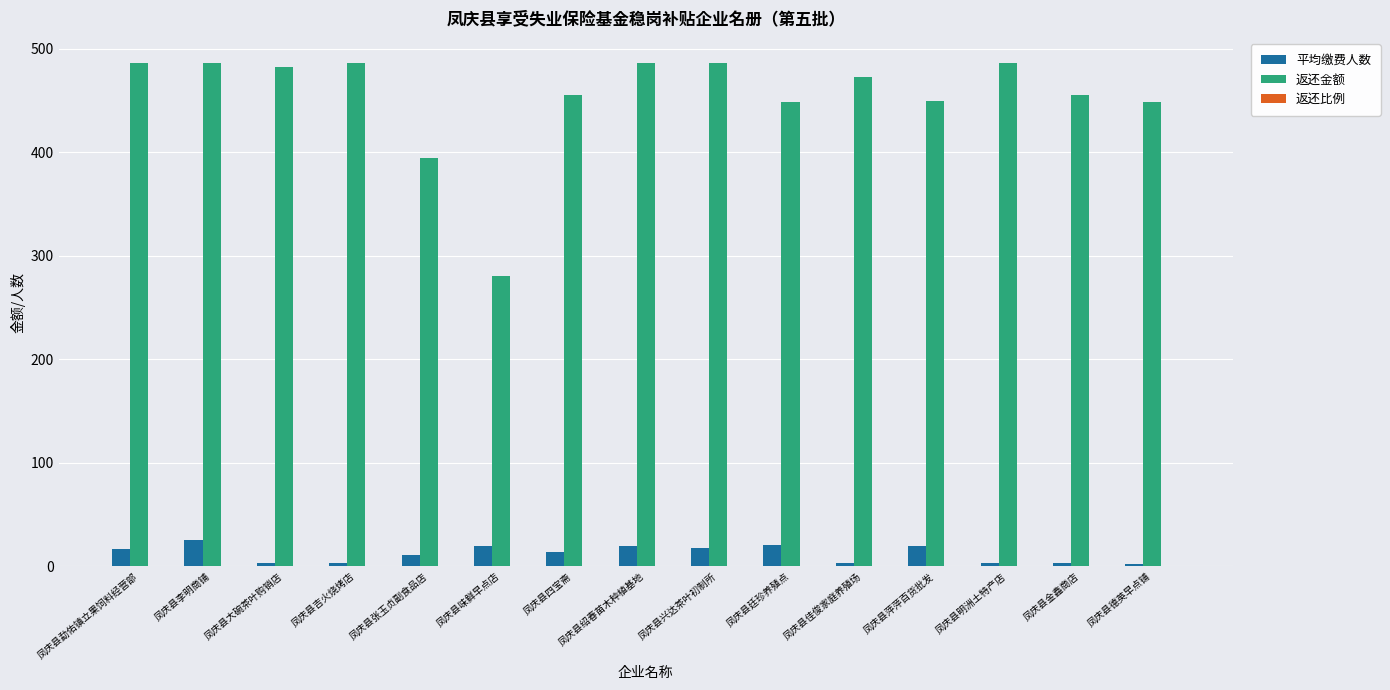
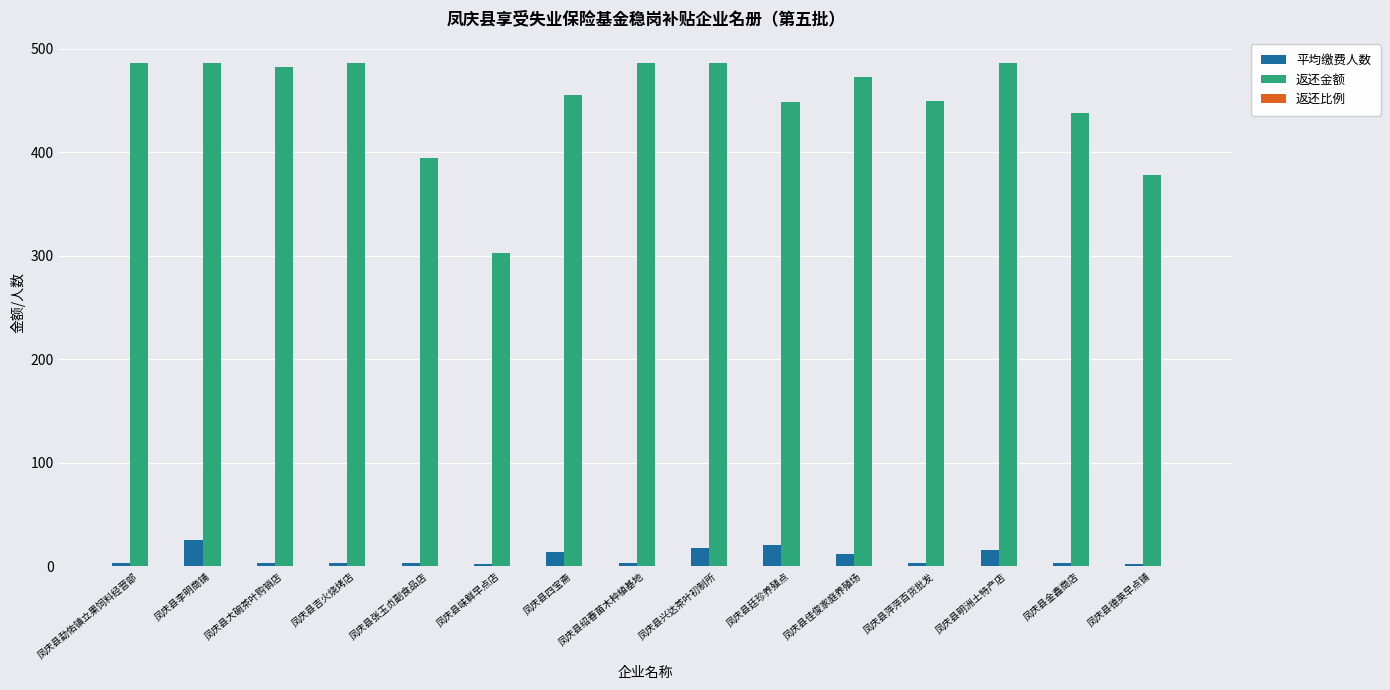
  {
    "平均缴费人数": {
-     "凤庆县勐佑镇立果饲料经营部": 17,
+     "凤庆县勐佑镇立果饲料经营部": 3,
      "凤庆县李明商铺": 26,
      "凤庆县大碗茶叶购销店": 3,
      "凤庆县吉火烧烤店": 3,
-     "凤庆县张玉贞副食品店": 11,
-     "凤庆县味鲜早点店": 20,
+     "凤庆县张玉贞副食品店": 3,
+     "凤庆县味鲜早点店": 2,
      "凤庆县四宝斋": 14,
-     "凤庆县绍春苗木种植基地": 20,
+     "凤庆县绍春苗木种植基地": 3,
      "凤庆县兴达茶叶初制所": 18,
      "凤庆县廷珍养殖点": 21,
-     "凤庆县佳俊家庭养殖场": 3,
-     "凤庆县萍萍百货批发": 20,
-     "凤庆县明洲土特产店": 3,
+     "凤庆县佳俊家庭养殖场": 12,
+     "凤庆县萍萍百货批发": 3,
+     "凤庆县明洲土特产店": 16,
      "凤庆县金鑫商店": 3
    },
    "返还金额": {
      "凤庆县勐佑镇立果饲料经营部": 486,
      "凤庆县李明商铺": 486,
      "凤庆县大碗茶叶购销店": 482,
      "凤庆县吉火烧烤店": 486,
      "凤庆县张玉贞副食品店": 395,
-     "凤庆县味鲜早点店": 280,
+     "凤庆县味鲜早点店": 302,
      "凤庆县四宝斋": 456,
      "凤庆县绍春苗木种植基地": 486,
      "凤庆县兴达茶叶初制所": 486,
      "凤庆县廷珍养殖点": 448,
      "凤庆县佳俊家庭养殖场": 472,
      "凤庆县萍萍百货批发": 450,
      "凤庆县明洲土特产店": 486,
-     "凤庆县金鑫商店": 455,
-     "凤庆县德英早点铺": 448
+     "凤庆县金鑫商店": 437,
+     "凤庆县德英早点铺": 378
    }
  }
